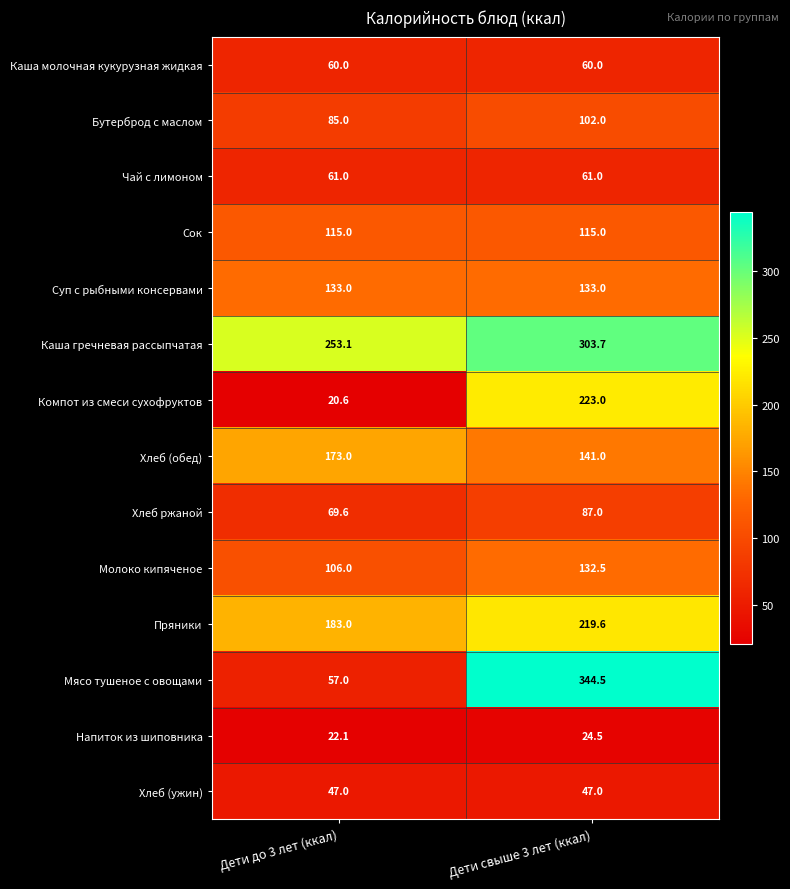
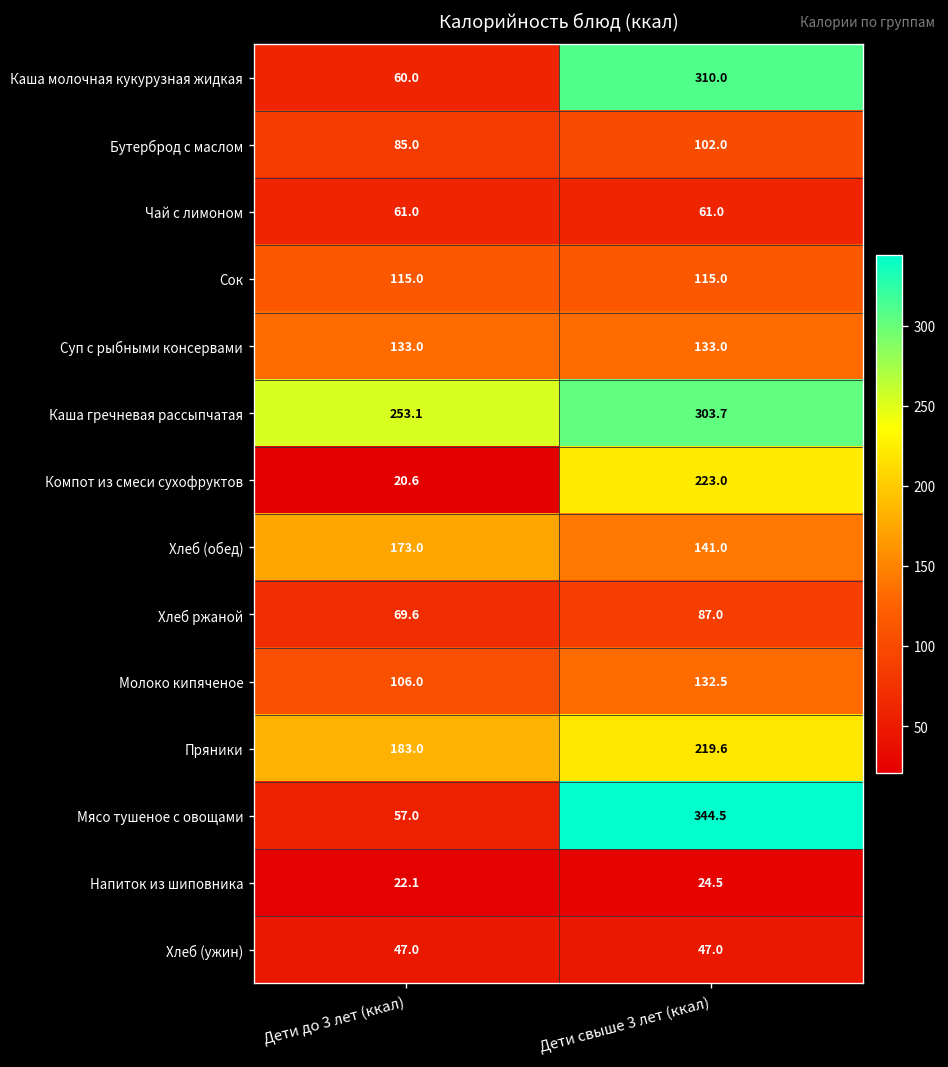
  {
    "Каша молочная кукурузная жидкая": {
      "Дети до 3 лет (ккал)": 60.0,
-     "Дети свыше 3 лет (ккал)": 60.0
+     "Дети свыше 3 лет (ккал)": 310.0
    },
    "Бутерброд с маслом": {
      "Дети до 3 лет (ккал)": 85.0,
      "Дети свыше 3 лет (ккал)": 102.0
    },
    "Чай с лимоном": {
      "Дети до 3 лет (ккал)": 61.0,
      "Дети свыше 3 лет (ккал)": 61.0
    },
    "Сок": {
      "Дети до 3 лет (ккал)": 115.0,
      "Дети свыше 3 лет (ккал)": 115.0
    },
    "Суп с рыбными консервами": {
      "Дети до 3 лет (ккал)": 133.0,
      "Дети свыше 3 лет (ккал)": 133.0
    },
    "Каша гречневая рассыпчатая": {
      "Дети до 3 лет (ккал)": 253.1,
      "Дети свыше 3 лет (ккал)": 303.7
    },
    "Компот из смеси сухофруктов": {
      "Дети до 3 лет (ккал)": 20.6,
      "Дети свыше 3 лет (ккал)": 223.0
    },
    "Хлеб (обед)": {
      "Дети до 3 лет (ккал)": 173.0,
      "Дети свыше 3 лет (ккал)": 141.0
    },
    "Хлеб ржаной": {
      "Дети до 3 лет (ккал)": 69.6,
      "Дети свыше 3 лет (ккал)": 87.0
    },
    "Молоко кипяченое": {
      "Дети до 3 лет (ккал)": 106.0,
      "Дети свыше 3 лет (ккал)": 132.5
    },
    "Пряники": {
      "Дети до 3 лет (ккал)": 183.0,
      "Дети свыше 3 лет (ккал)": 219.6
    },
    "Мясо тушеное с овощами": {
      "Дети до 3 лет (ккал)": 57.0,
      "Дети свыше 3 лет (ккал)": 344.5
    },
    "Напиток из шиповника": {
      "Дети до 3 лет (ккал)": 22.1,
      "Дети свыше 3 лет (ккал)": 24.5
    },
    "Хлеб (ужин)": {
      "Дети до 3 лет (ккал)": 47.0,
      "Дети свыше 3 лет (ккал)": 47.0
    }
  }
